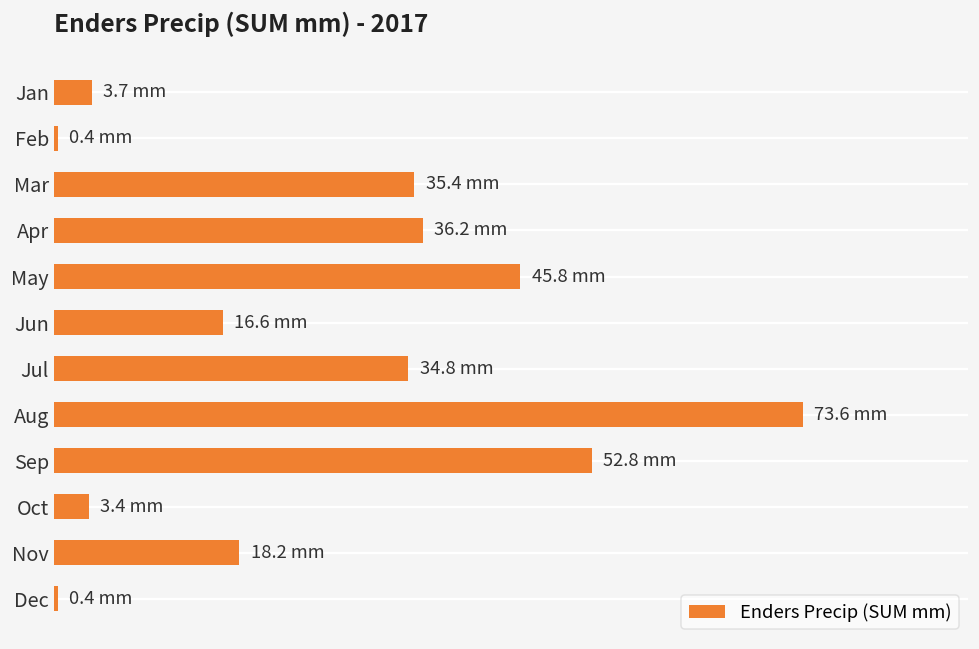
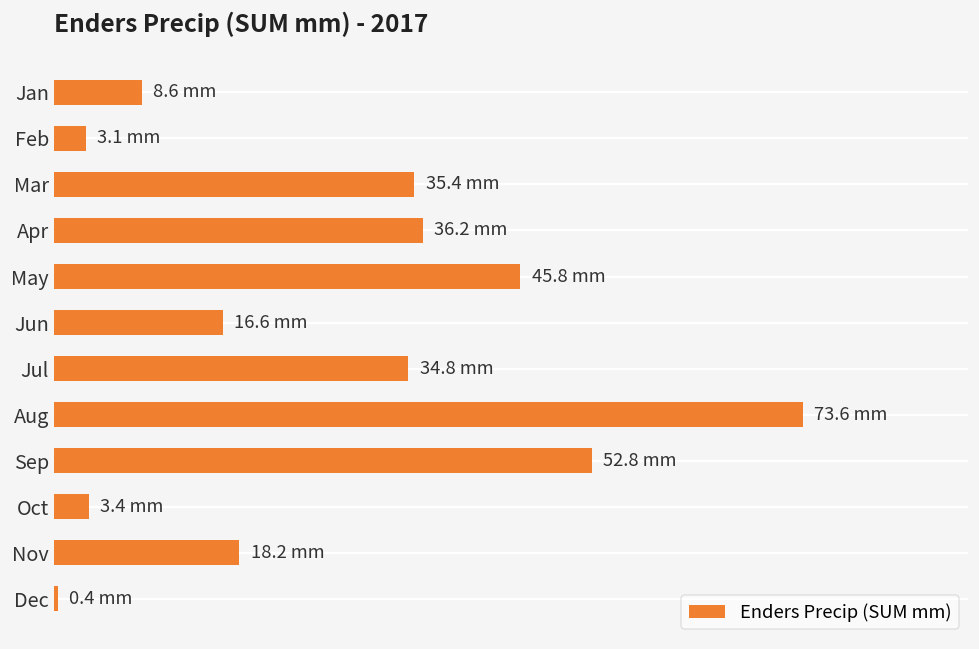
  {
-   "Jan": 3.7,
-   "Feb": 0.4,
+   "Jan": 8.6,
+   "Feb": 3.1,
    "Mar": 35.4,
    "Apr": 36.2,
    "May": 45.8,
    "Jun": 16.6,
    "Jul": 34.8,
    "Aug": 73.6,
    "Sep": 52.8,
    "Oct": 3.4,
    "Nov": 18.2,
    "Dec": 0.4
  }
